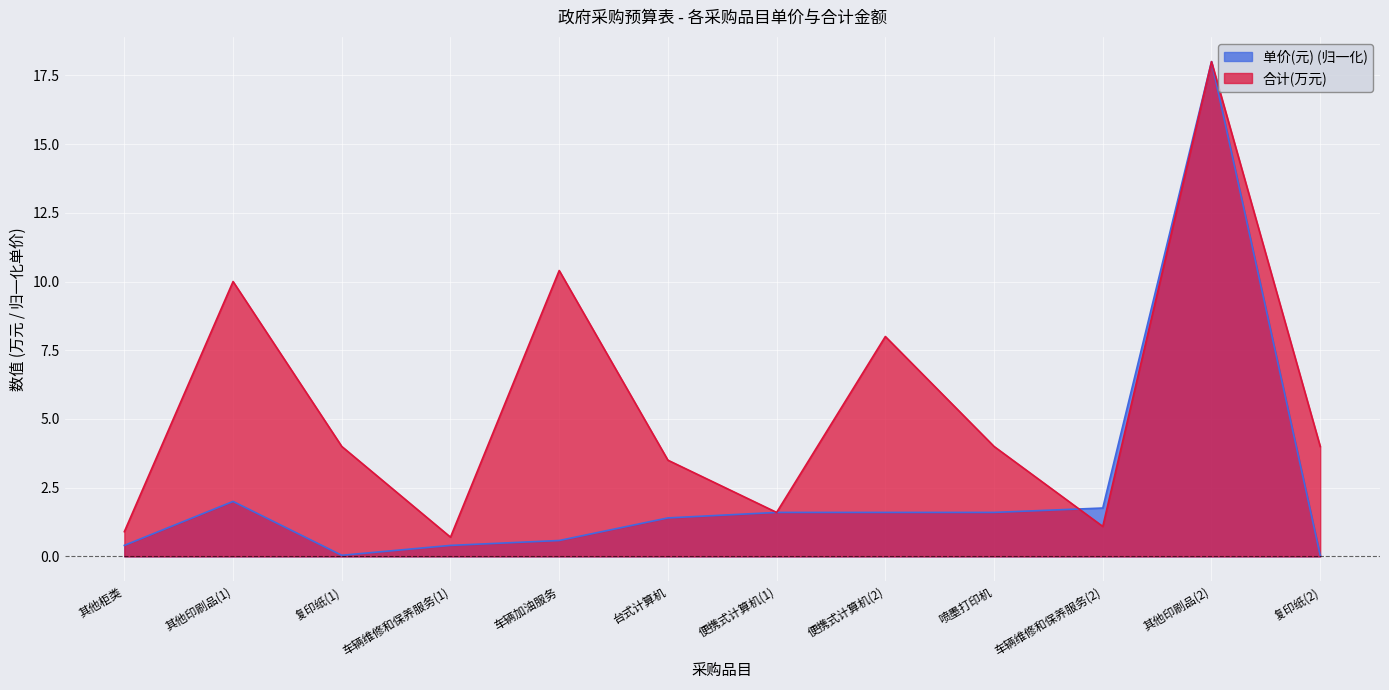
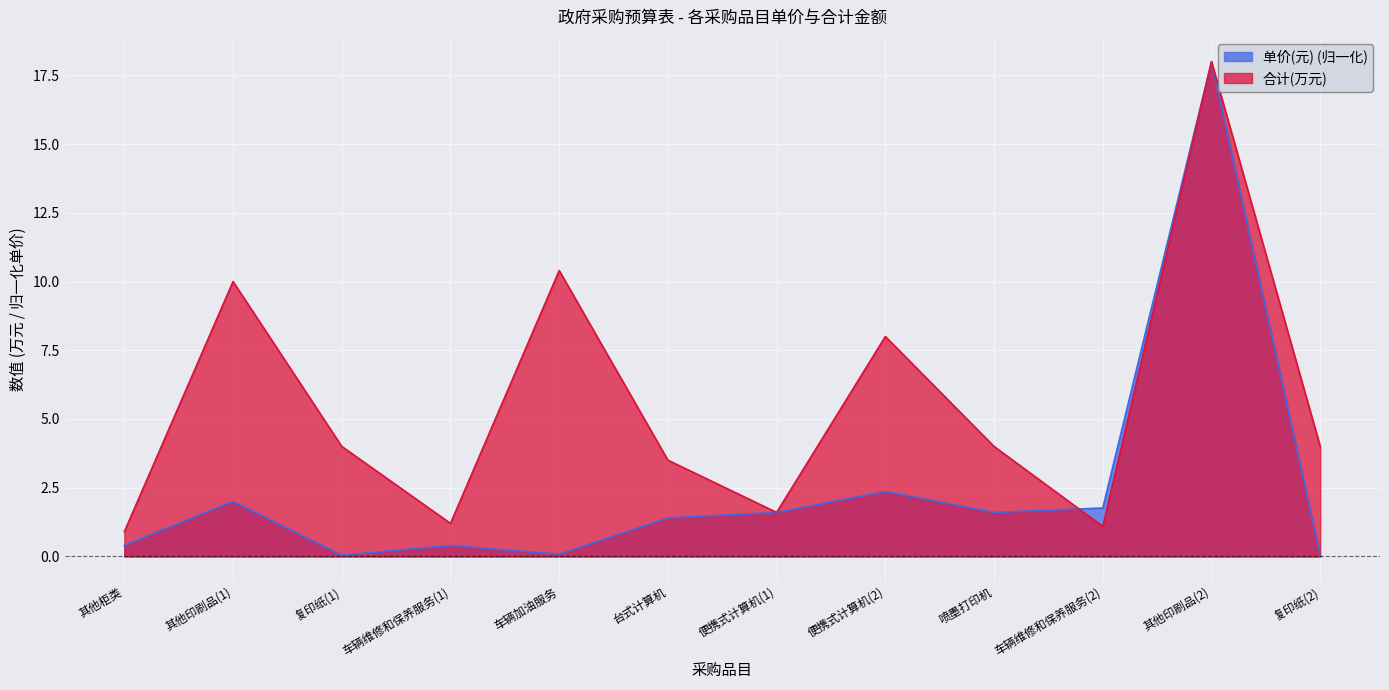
  {
    "单价(元) (归一化)": {
      "其他柜类": 0.4,
      "其他印刷品(1)": 2.0,
      "复印纸(1)": 0.0,
      "车辆维修和保养服务(1)": 0.4,
-     "车辆加油服务": 0.6,
+     "车辆加油服务": 0.1,
      "台式计算机": 1.4,
-     "便携式计算机(2)": 1.6,
+     "便携式计算机(2)": 2.4,
      "喷墨打印机": 1.6,
      "车辆维修和保养服务(2)": 1.8,
      "复印纸(2)": 0.0
    },
    "合计(万元)": {
      "其他柜类": 0.9,
      "其他印刷品(1)": 10.0,
      "复印纸(1)": 4.0,
-     "车辆维修和保养服务(1)": 0.7,
+     "车辆维修和保养服务(1)": 1.2,
      "车辆加油服务": 10.4,
      "台式计算机": 3.5,
      "便携式计算机(2)": 8.0,
      "喷墨打印机": 4.0,
      "车辆维修和保养服务(2)": 1.1,
      "复印纸(2)": 4.0
    }
  }
